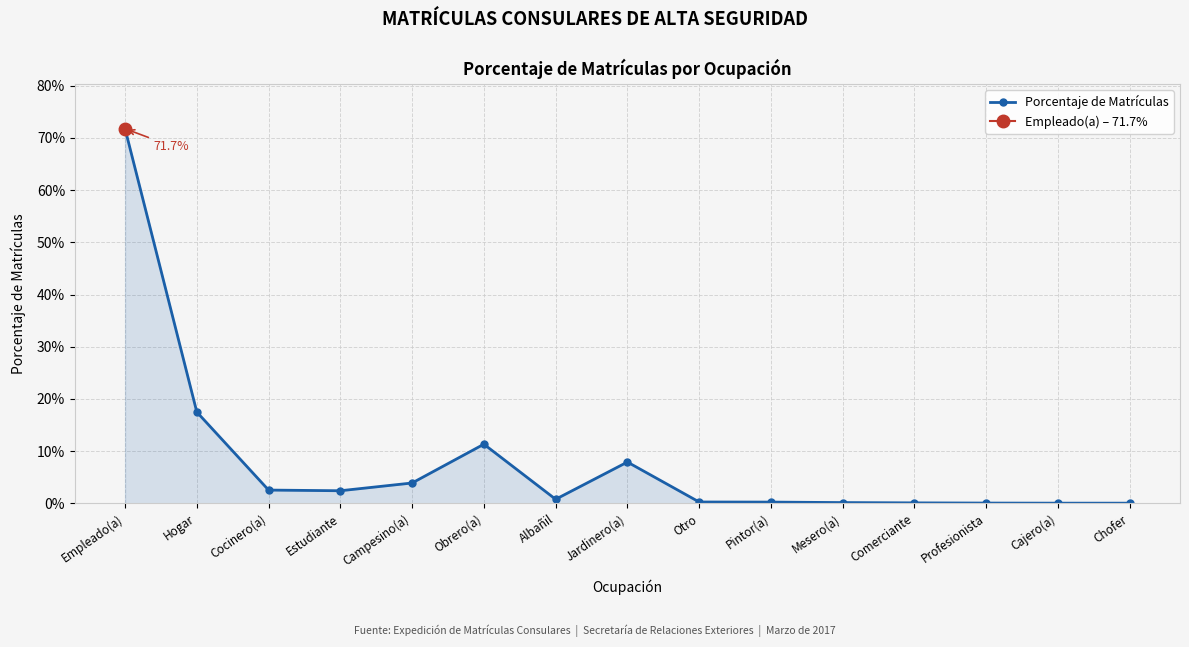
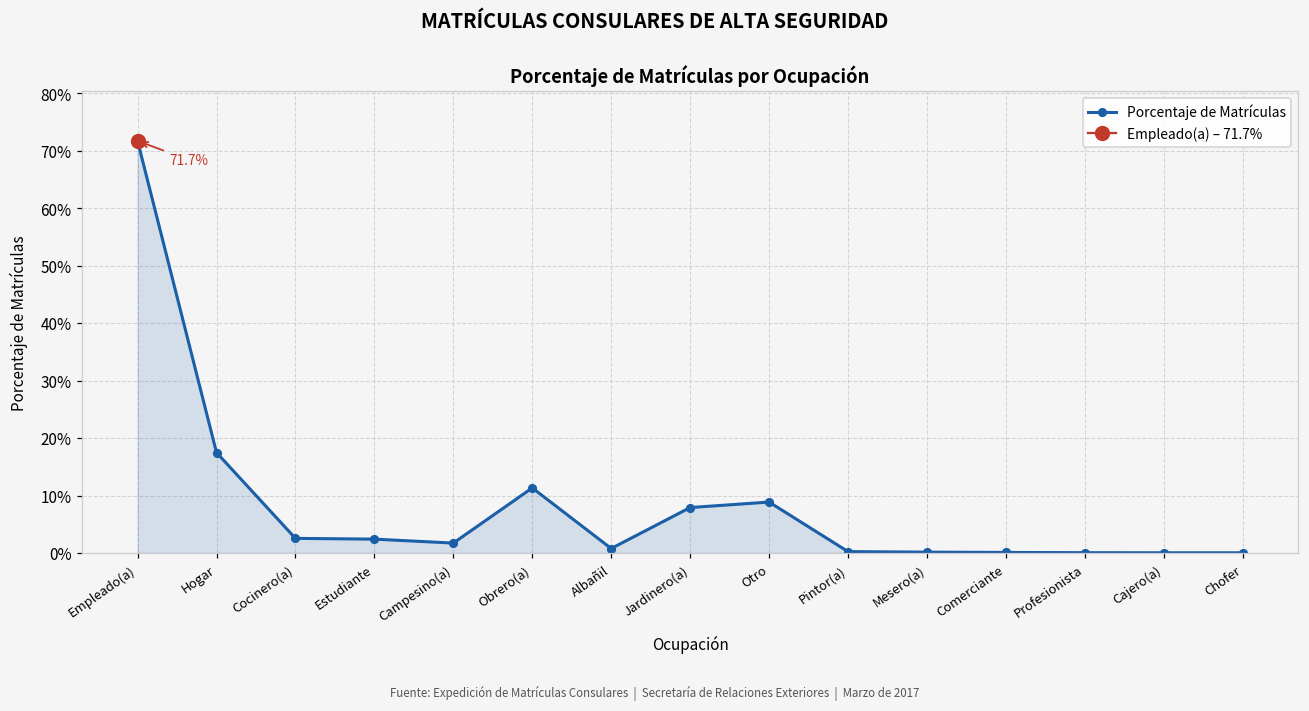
  {
    "Porcentaje de Matrículas": {
      "Hogar": "17%",
      "Cocinero(a)": "3%",
      "Estudiante": "2%",
-     "Campesino(a)": "4%",
+     "Campesino(a)": "2%",
      "Obrero(a)": "11%",
      "Albañil": "1%",
      "Jardinero(a)": "8%",
-     "Otro": "0%",
+     "Otro": "9%",
      "Pintor(a)": "0%",
      "Mesero(a)": "0%",
      "Comerciante": "0%",
      "Profesionista": "0%",
      "Cajero(a)": "0%",
      "Chofer": "0%"
    }
  }
